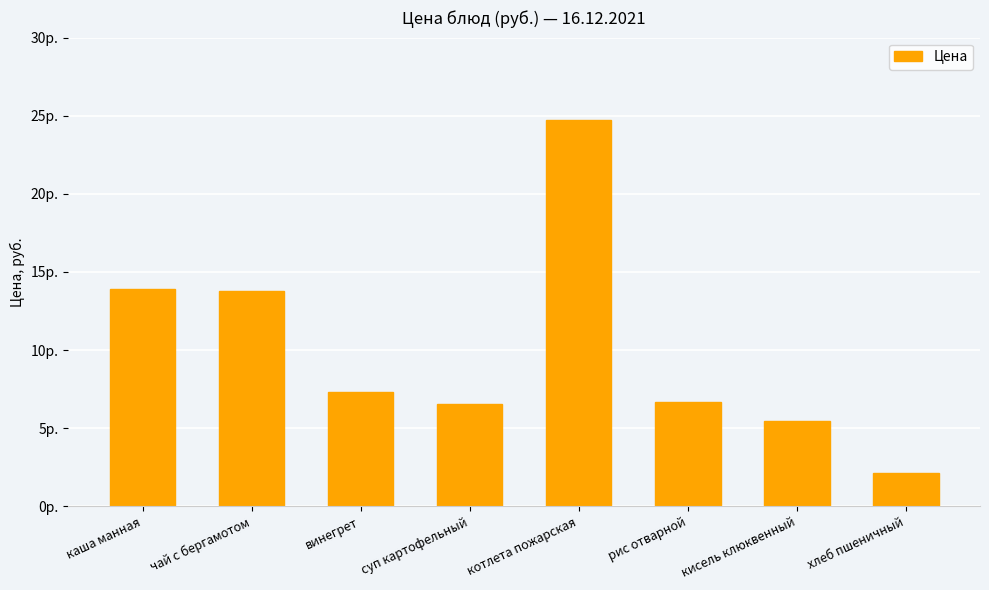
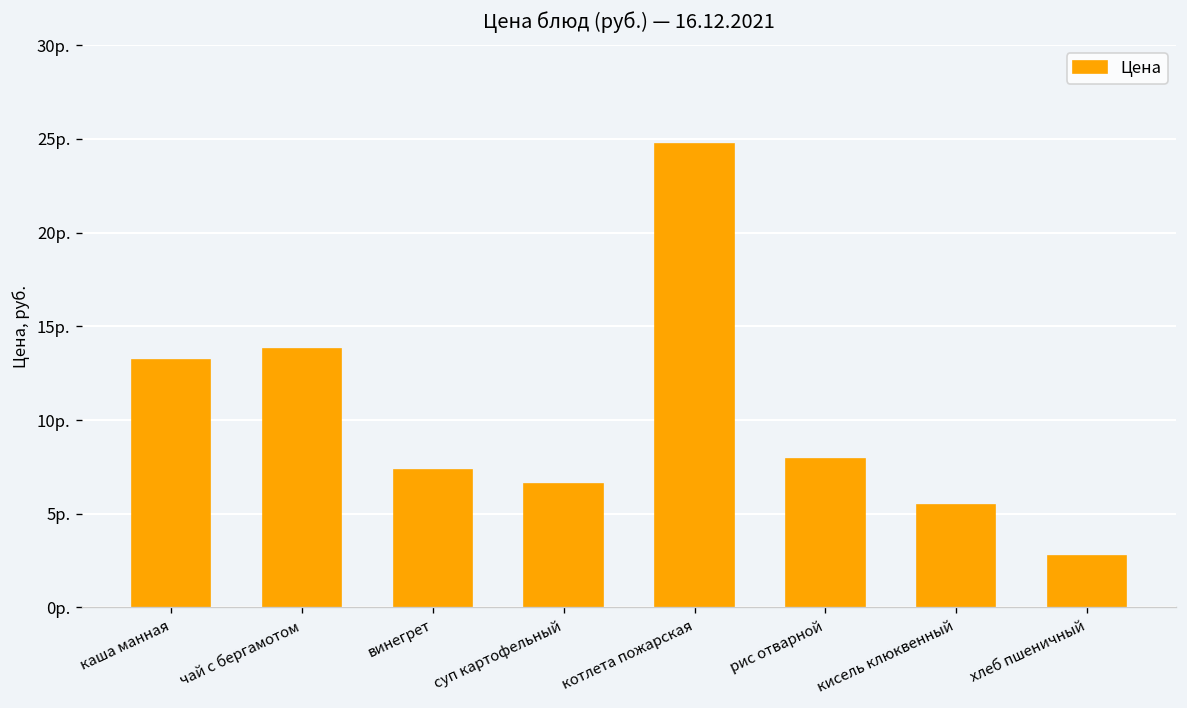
  {
-   "каша манная": "13.9р.",
+   "каша манная": "13.2р.",
    "чай с бергамотом": "13.8р.",
    "винегрет": "7.3р.",
    "суп картофельный": "6.6р.",
    "котлета пожарская": "24.7р.",
-   "рис отварной": "6.7р.",
+   "рис отварной": "7.9р.",
    "кисель клюквенный": "5.5р.",
-   "хлеб пшеничный": "2.1р."
+   "хлеб пшеничный": "2.8р."
  }
